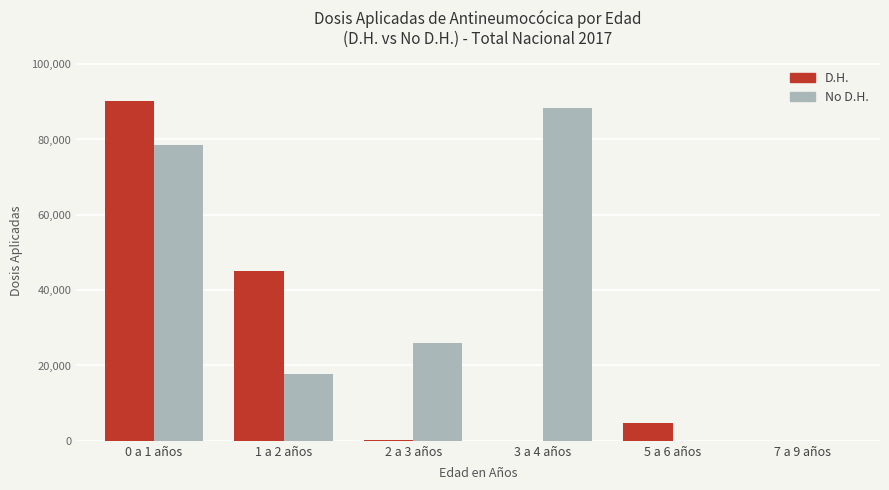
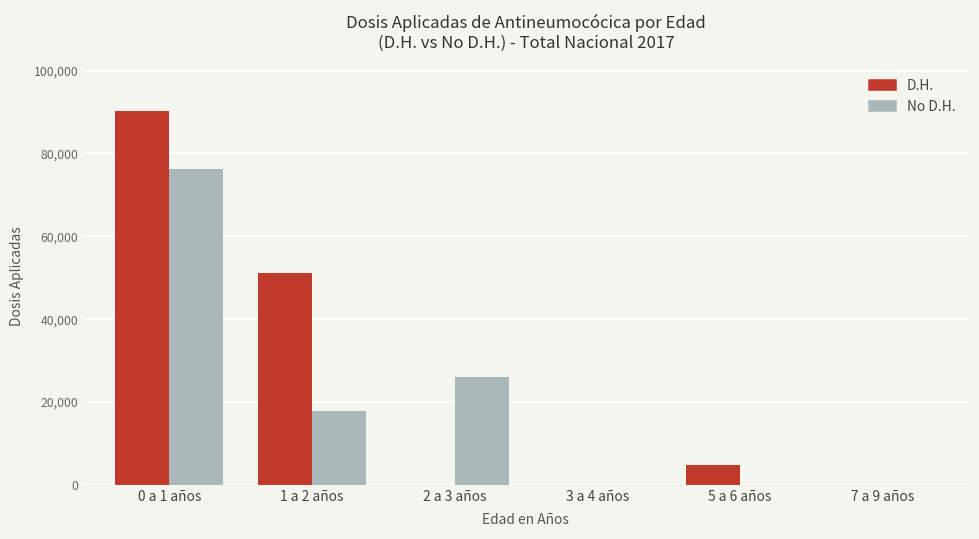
  {
    "D.H.": {
      "0 a 1 años": "90,000",
-     "1 a 2 años": "45,000",
+     "1 a 2 años": "51,000",
      "5 a 6 años": "5,000"
    },
    "No D.H.": {
-     "0 a 1 años": "78,000",
+     "0 a 1 años": "76,000",
      "1 a 2 años": "18,000",
      "2 a 3 años": "26,000",
-     "3 a 4 años": "88,000"
+     "3 a 4 años": "0"
    }
  }
